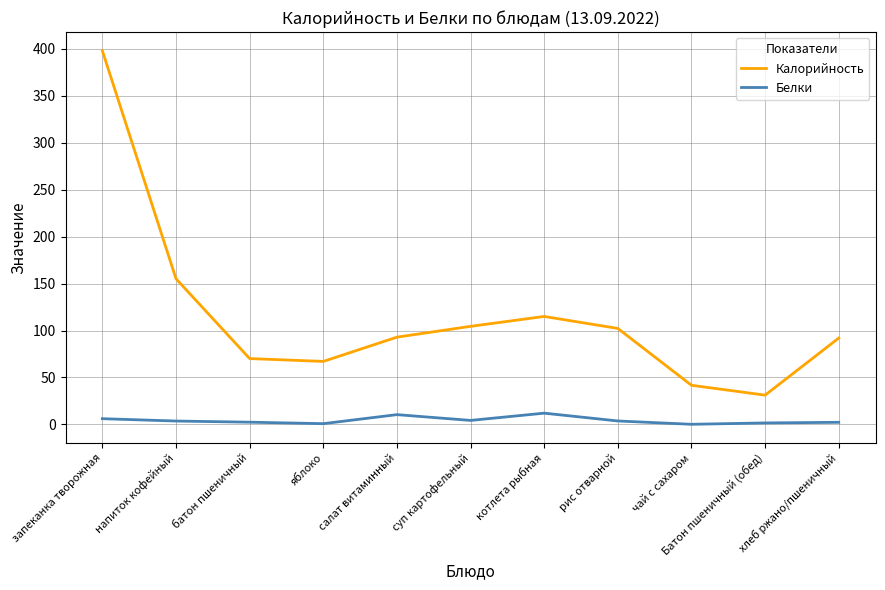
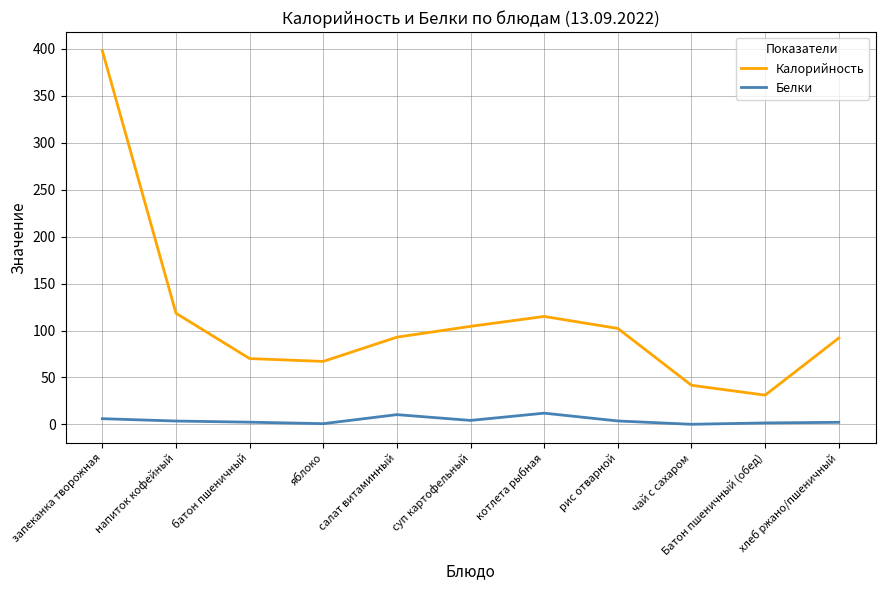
  {
    "Калорийность": {
      "запеканка творожная": 400,
-     "напиток кофейный": 160,
+     "напиток кофейный": 120,
      "батон пшеничный": 70,
      "яблоко": 70,
      "салат витаминный": 90,
      "суп картофельный": 100,
      "котлета рыбная": 120,
      "рис отварной": 100,
      "чай с сахаром": 40,
      "Батон пшеничный (обед)": 30,
      "хлеб ржано/пшеничный": 90
    },
    "Белки": {
      "запеканка творожная": 10,
      "напиток кофейный": 0,
      "батон пшеничный": 0,
      "яблоко": 0,
      "салат витаминный": 10,
      "суп картофельный": 0,
      "котлета рыбная": 10,
      "рис отварной": 0,
      "чай с сахаром": 0,
      "Батон пшеничный (обед)": 0,
      "хлеб ржано/пшеничный": 0
    }
  }
